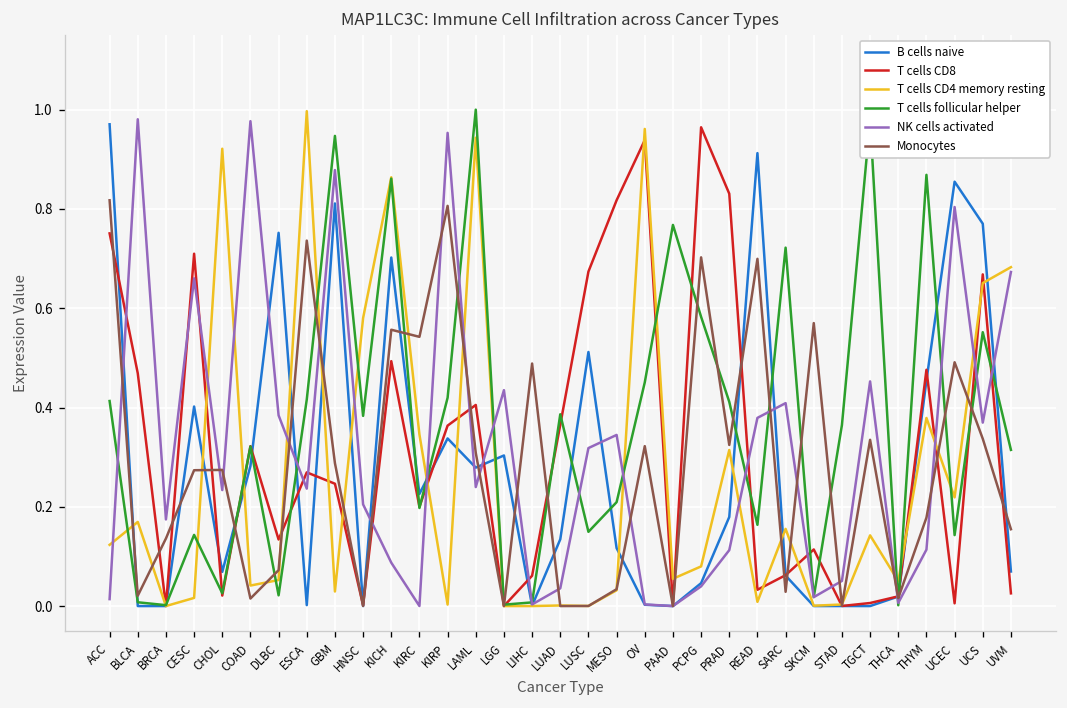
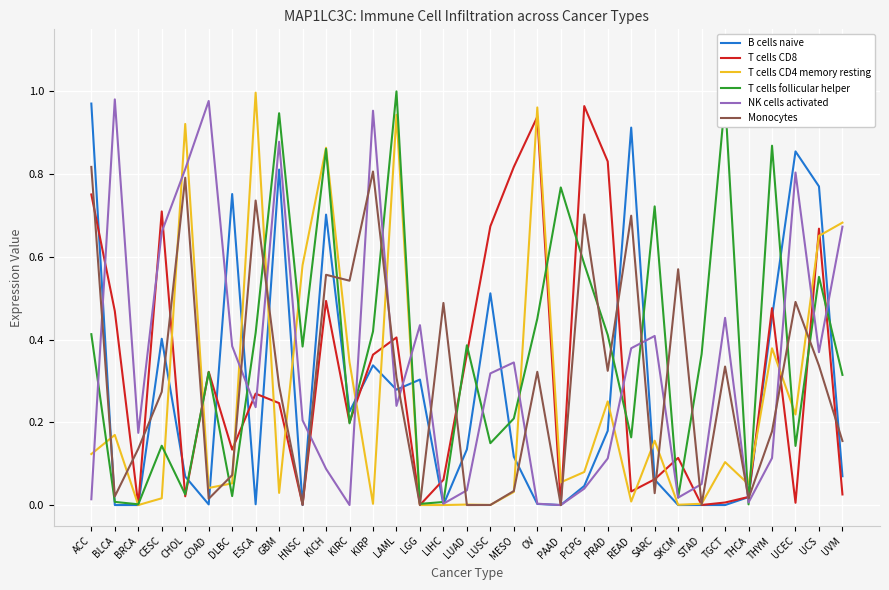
  {
    "B cells naive": {
      "ACC": 0.97,
      "BLCA": 0.00,
      "CESC": 0.40,
      "CHOL": 0.07,
-     "COAD": 0.28,
+     "COAD": 0.00,
      "DLBC": 0.75,
      "ESCA": 0.00,
      "GBM": 0.81,
      "KICH": 0.70,
      "KIRC": 0.23,
      "KIRP": 0.34,
      "LAML": 0.28,
      "LGG": 0.30,
      "LUAD": 0.13,
      "LUSC": 0.51,
      "MESO": 0.12,
      "PCPG": 0.05,
      "PRAD": 0.18,
      "READ": 0.91,
      "TGCT": 0.00,
      "THYM": 0.45,
      "UCEC": 0.85,
      "UCS": 0.77,
      "UVM": 0.07
    },
    "T cells CD8": {
      "ACC": 0.75,
      "BLCA": 0.47,
      "CESC": 0.71,
      "DLBC": 0.13,
      "ESCA": 0.27,
      "GBM": 0.25,
      "KICH": 0.49,
      "KIRP": 0.36,
      "LAML": 0.41,
      "LIHC": 0.06,
      "LUAD": 0.37,
      "LUSC": 0.67,
      "MESO": 0.82,
      "OV": 0.94,
      "PCPG": 0.96,
      "PRAD": 0.83,
      "READ": 0.03,
      "SKCM": 0.11,
      "TGCT": 0.01,
      "THYM": 0.48,
      "UCEC": 0.01,
      "UCS": 0.67,
      "UVM": 0.03
    },
    "T cells CD4 memory resting": {
      "ACC": 0.12,
      "BLCA": 0.17,
      "CESC": 0.02,
      "CHOL": 0.92,
      "COAD": 0.04,
      "DLBC": 0.05,
      "ESCA": 1.00,
      "GBM": 0.03,
      "HNSC": 0.58,
      "KIRC": 0.35,
      "KIRP": 0.00,
      "LAML": 0.94,
      "OV": 0.96,
      "PAAD": 0.05,
      "PCPG": 0.08,
-     "PRAD": 0.31,
+     "PRAD": 0.25,
      "READ": 0.01,
      "SARC": 0.16,
-     "TGCT": 0.14,
+     "TGCT": 0.10,
      "THCA": 0.05,
      "THYM": 0.38,
      "UCEC": 0.22,
      "UCS": 0.65,
      "UVM": 0.68
    },
    "T cells follicular helper": {
      "ACC": 0.41,
      "BLCA": 0.01,
      "CESC": 0.14,
      "DLBC": 0.02,
      "ESCA": 0.42,
      "GBM": 0.95,
      "HNSC": 0.38,
      "KIRP": 0.42,
      "LAML": 1.00,
      "LUAD": 0.39,
      "LUSC": 0.15,
      "MESO": 0.21,
      "OV": 0.45,
      "PAAD": 0.77,
      "PCPG": 0.58,
      "PRAD": 0.41,
      "READ": 0.16,
      "SARC": 0.72,
      "STAD": 0.36,
      "THYM": 0.87,
      "UCEC": 0.14,
      "UCS": 0.55,
      "UVM": 0.31
    },
    "NK cells activated": {
      "ACC": 0.01,
      "BLCA": 0.98,
      "BRCA": 0.17,
      "CESC": 0.66,
-     "CHOL": 0.23,
+     "CHOL": 0.81,
      "COAD": 0.98,
      "DLBC": 0.38,
      "ESCA": 0.24,
      "GBM": 0.88,
      "HNSC": 0.20,
      "KICH": 0.09,
      "KIRC": 0.00,
      "KIRP": 0.95,
      "LAML": 0.24,
      "LGG": 0.43,
      "LUAD": 0.04,
      "LUSC": 0.32,
      "MESO": 0.34,
      "PCPG": 0.04,
      "PRAD": 0.11,
      "READ": 0.38,
      "SARC": 0.41,
      "STAD": 0.05,
      "TGCT": 0.45,
      "THYM": 0.11,
      "UCEC": 0.80,
      "UCS": 0.37,
      "UVM": 0.67
    },
    "Monocytes": {
      "ACC": 0.82,
      "BLCA": 0.02,
      "BRCA": 0.14,
      "CESC": 0.27,
-     "CHOL": 0.27,
+     "CHOL": 0.79,
      "COAD": 0.02,
      "DLBC": 0.07,
      "ESCA": 0.74,
      "GBM": 0.29,
      "KICH": 0.56,
      "KIRC": 0.54,
      "KIRP": 0.81,
      "LAML": 0.31,
      "LIHC": 0.49,
      "OV": 0.32,
      "PCPG": 0.70,
      "PRAD": 0.32,
      "READ": 0.70,
      "SARC": 0.03,
      "SKCM": 0.57,
      "TGCT": 0.33,
      "THYM": 0.18,
      "UCEC": 0.49,
      "UCS": 0.34,
      "UVM": 0.15
    }
  }
